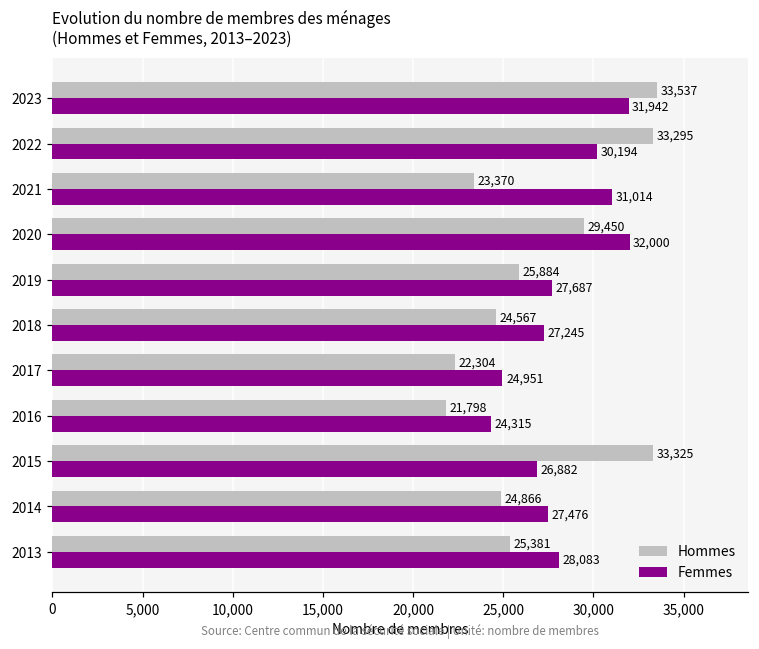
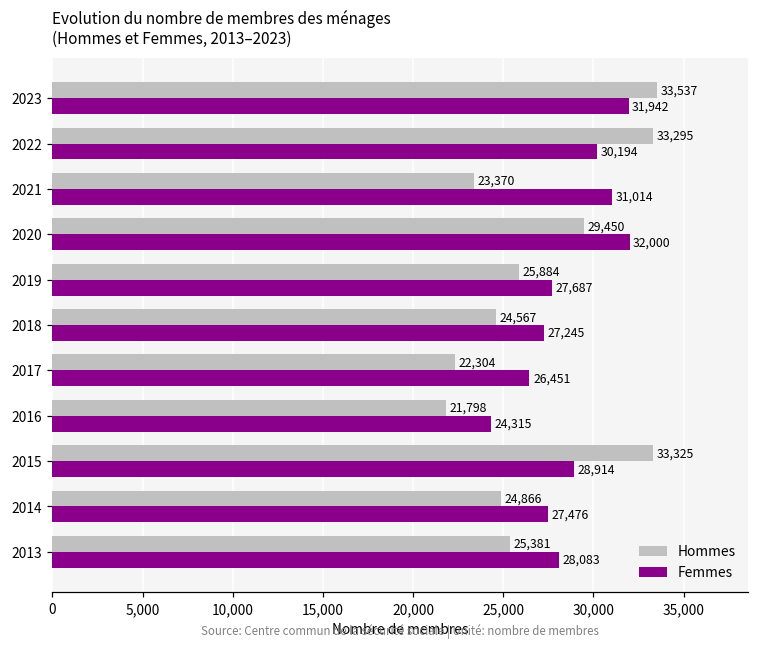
  {
    "Hommes": {
      "2023": "33,537",
      "2022": "33,295",
      "2021": "23,370",
      "2020": "29,450",
      "2019": "25,884",
      "2018": "24,567",
      "2017": "22,304",
      "2016": "21,798",
      "2015": "33,325",
      "2014": "24,866",
      "2013": "25,381"
    },
    "Femmes": {
      "2023": "31,942",
      "2022": "30,194",
      "2021": "31,014",
      "2020": "32,000",
      "2019": "27,687",
      "2018": "27,245",
-     "2017": "24,951",
+     "2017": "26,451",
      "2016": "24,315",
-     "2015": "26,882",
+     "2015": "28,914",
      "2014": "27,476",
      "2013": "28,083"
    }
  }
